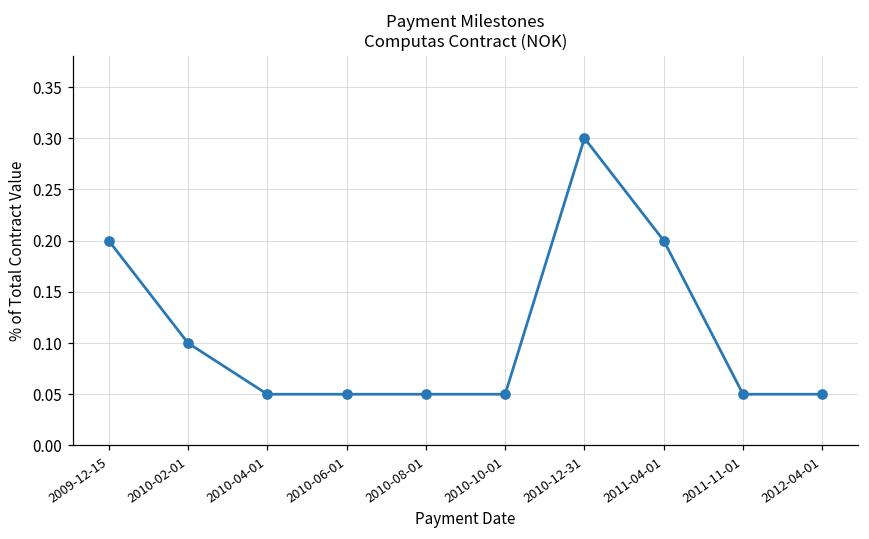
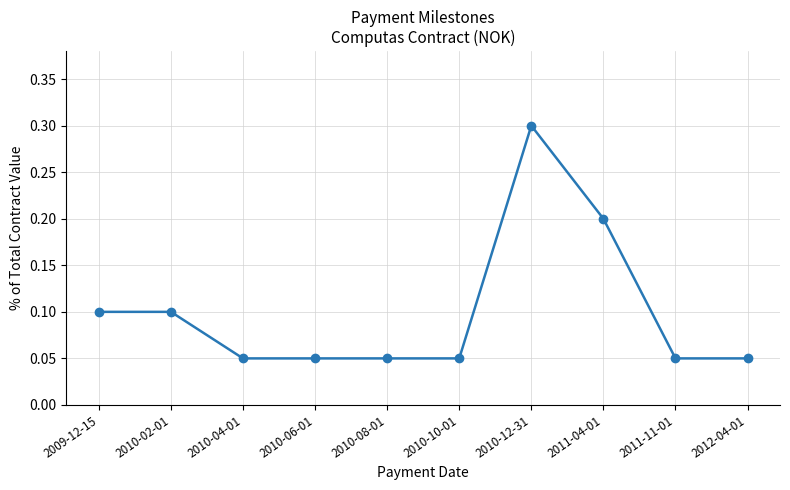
  {
-   "2009-12-15": 0.2,
+   "2009-12-15": 0.1,
    "2010-02-01": 0.1,
    "2010-04-01": 0.05,
    "2010-06-01": 0.05,
    "2010-08-01": 0.05,
    "2010-10-01": 0.05,
    "2010-12-31": 0.3,
    "2011-04-01": 0.2,
    "2011-11-01": 0.05,
    "2012-04-01": 0.05
  }
